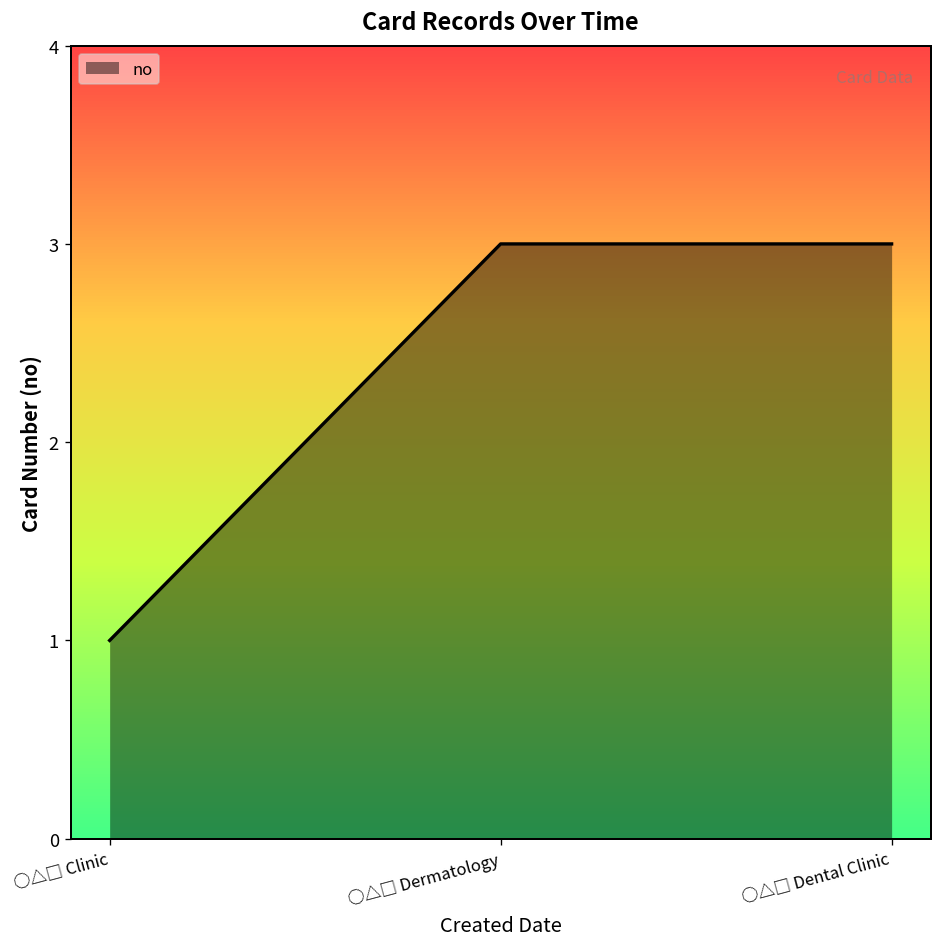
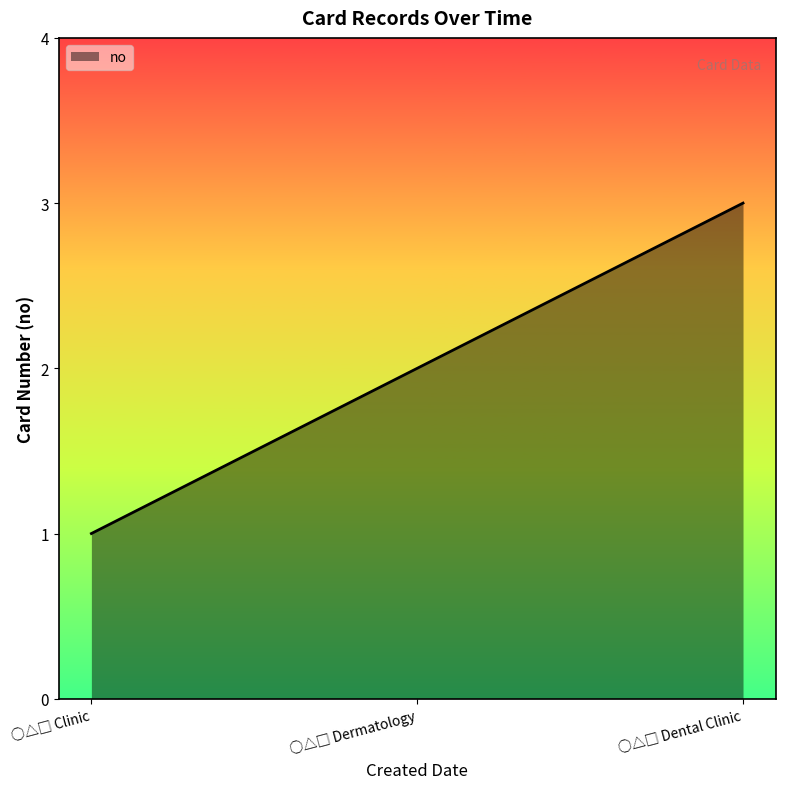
  {
    "○△□ Clinic": 1,
-   "○△□ Dermatology": 3,
+   "○△□ Dermatology": 2,
    "○△□ Dental Clinic": 3
  }
